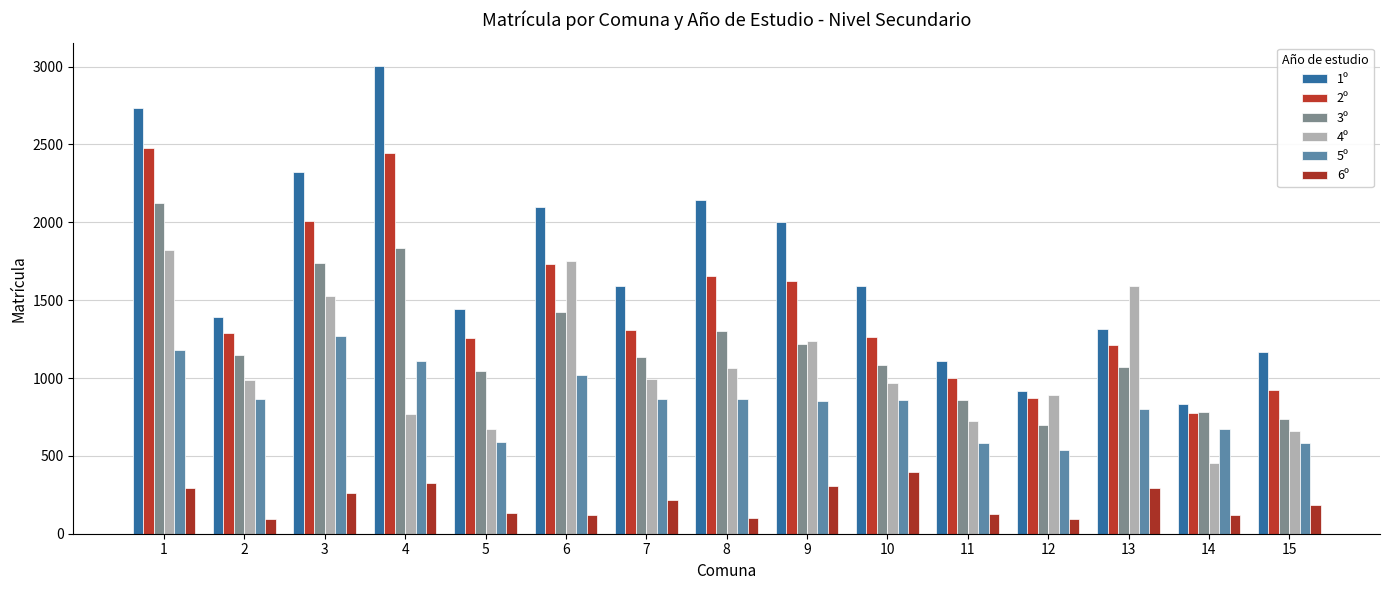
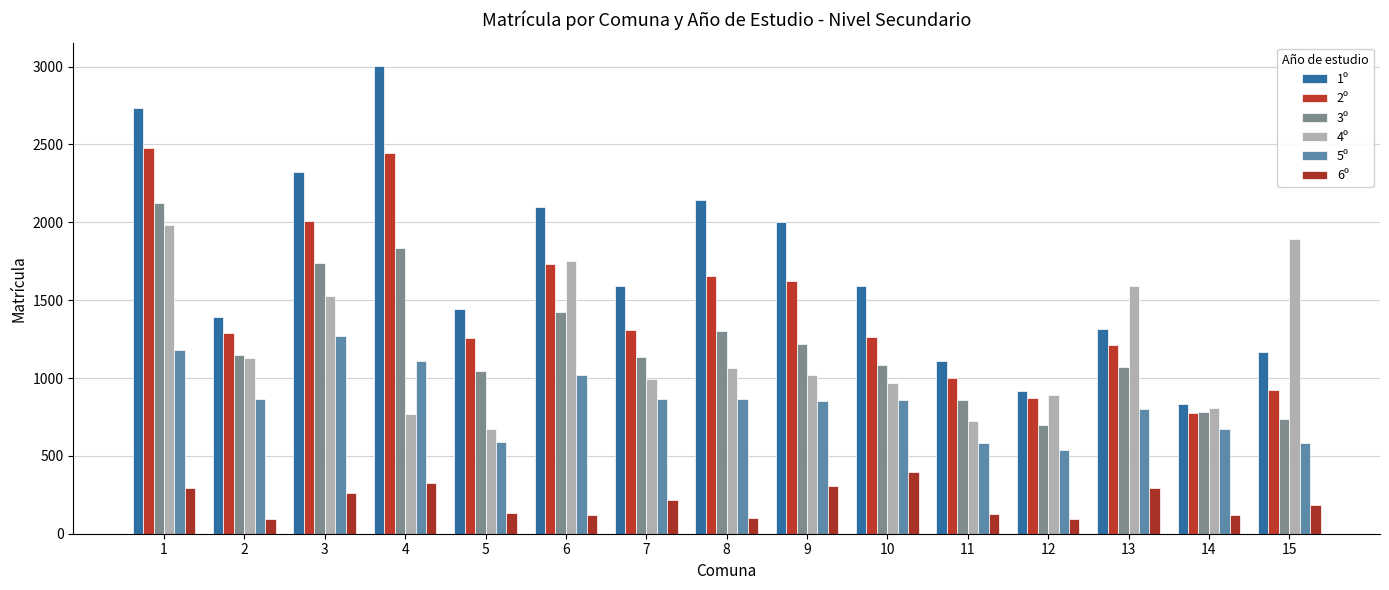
  {
    "4º": {
-     "1": 1820,
-     "2": 990,
+     "1": 1980,
+     "2": 1130,
      "3": 1530,
      "4": 770,
      "5": 670,
      "6": 1750,
      "7": 990,
      "8": 1070,
-     "9": 1240,
+     "9": 1020,
      "10": 970,
      "11": 730,
      "12": 890,
      "13": 1590,
-     "14": 450,
-     "15": 660
+     "14": 810,
+     "15": 1890
    }
  }
